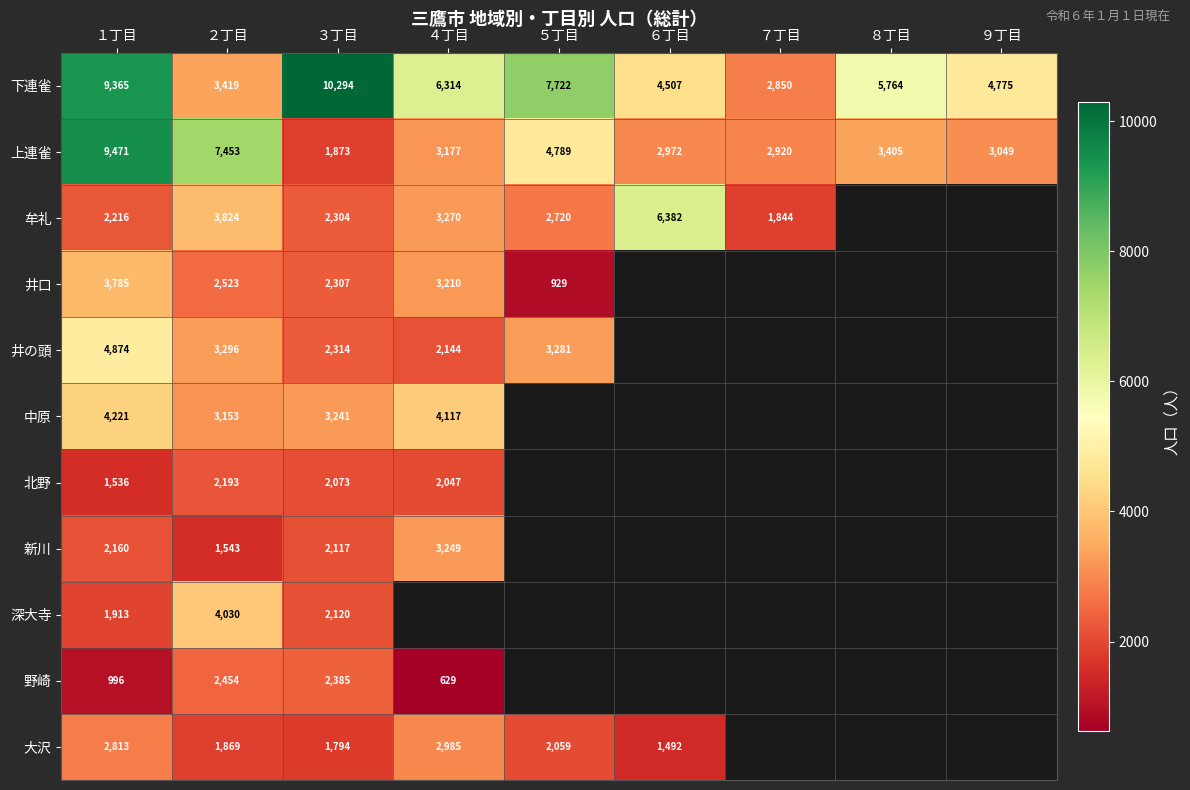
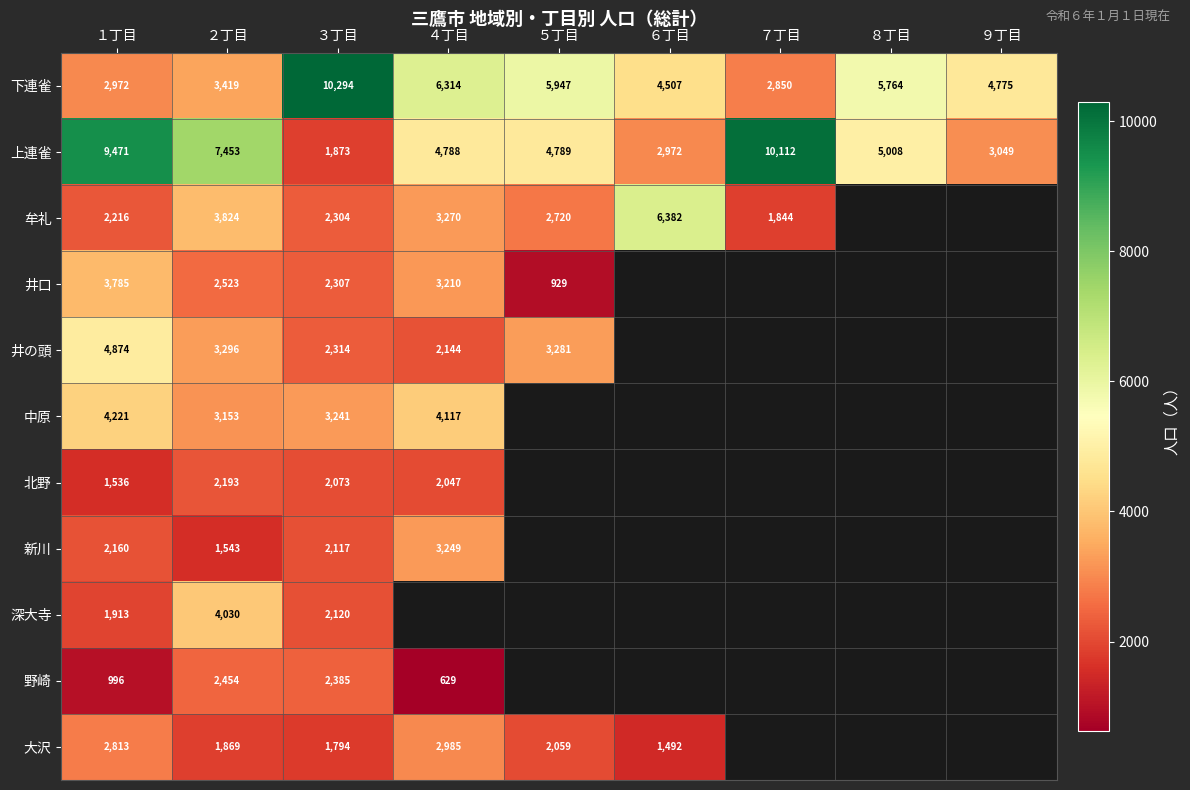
  {
    "下連雀": {
-     "１丁目": "9,365",
+     "１丁目": "2,972",
      "２丁目": "3,419",
      "３丁目": "10,294",
      "４丁目": "6,314",
-     "５丁目": "7,722",
+     "５丁目": "5,947",
      "６丁目": "4,507",
      "７丁目": "2,850",
      "８丁目": "5,764",
      "９丁目": "4,775"
    },
    "上連雀": {
      "１丁目": "9,471",
      "２丁目": "7,453",
      "３丁目": "1,873",
-     "４丁目": "3,177",
+     "４丁目": "4,788",
      "５丁目": "4,789",
      "６丁目": "2,972",
-     "７丁目": "2,920",
-     "８丁目": "3,405",
+     "７丁目": "10,112",
+     "８丁目": "5,008",
      "９丁目": "3,049"
    },
    "牟礼": {
      "１丁目": "2,216",
      "２丁目": "3,824",
      "３丁目": "2,304",
      "４丁目": "3,270",
      "５丁目": "2,720",
      "６丁目": "6,382",
      "７丁目": "1,844"
    },
    "井口": {
      "１丁目": "3,785",
      "２丁目": "2,523",
      "３丁目": "2,307",
      "４丁目": "3,210",
      "５丁目": "929"
    },
    "井の頭": {
      "１丁目": "4,874",
      "２丁目": "3,296",
      "３丁目": "2,314",
      "４丁目": "2,144",
      "５丁目": "3,281"
    },
    "中原": {
      "１丁目": "4,221",
      "２丁目": "3,153",
      "３丁目": "3,241",
      "４丁目": "4,117"
    },
    "北野": {
      "１丁目": "1,536",
      "２丁目": "2,193",
      "３丁目": "2,073",
      "４丁目": "2,047"
    },
    "新川": {
      "１丁目": "2,160",
      "２丁目": "1,543",
      "３丁目": "2,117",
      "４丁目": "3,249"
    },
    "深大寺": {
      "１丁目": "1,913",
      "２丁目": "4,030",
      "３丁目": "2,120"
    },
    "野崎": {
      "１丁目": "996",
      "２丁目": "2,454",
      "３丁目": "2,385",
      "４丁目": "629"
    },
    "大沢": {
      "１丁目": "2,813",
      "２丁目": "1,869",
      "３丁目": "1,794",
      "４丁目": "2,985",
      "５丁目": "2,059",
      "６丁目": "1,492"
    }
  }
